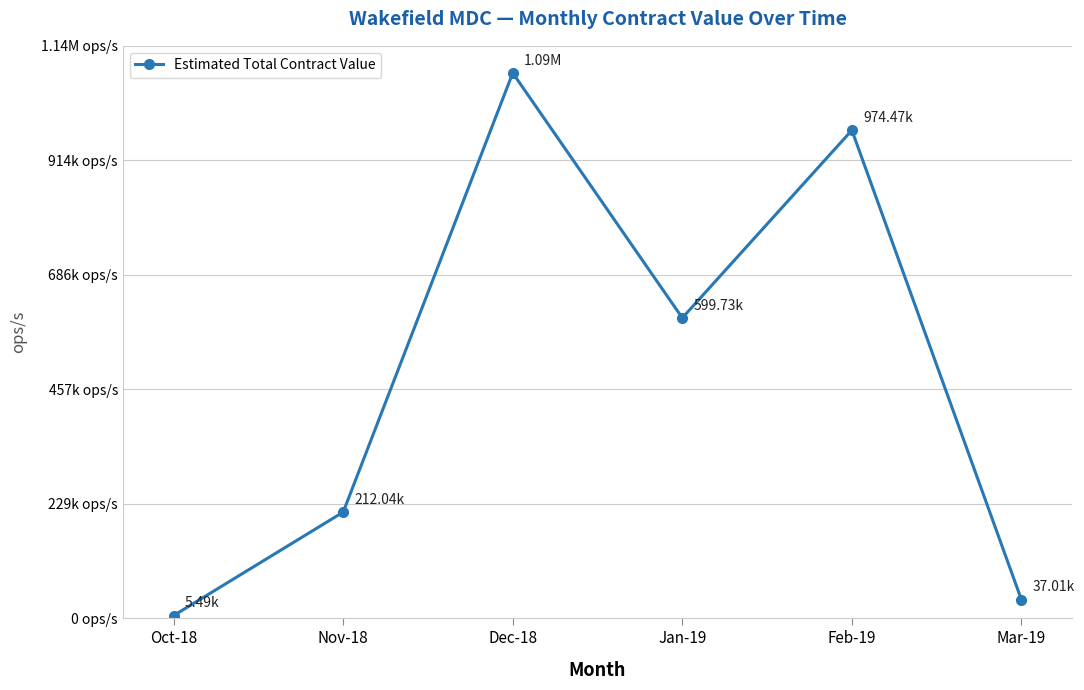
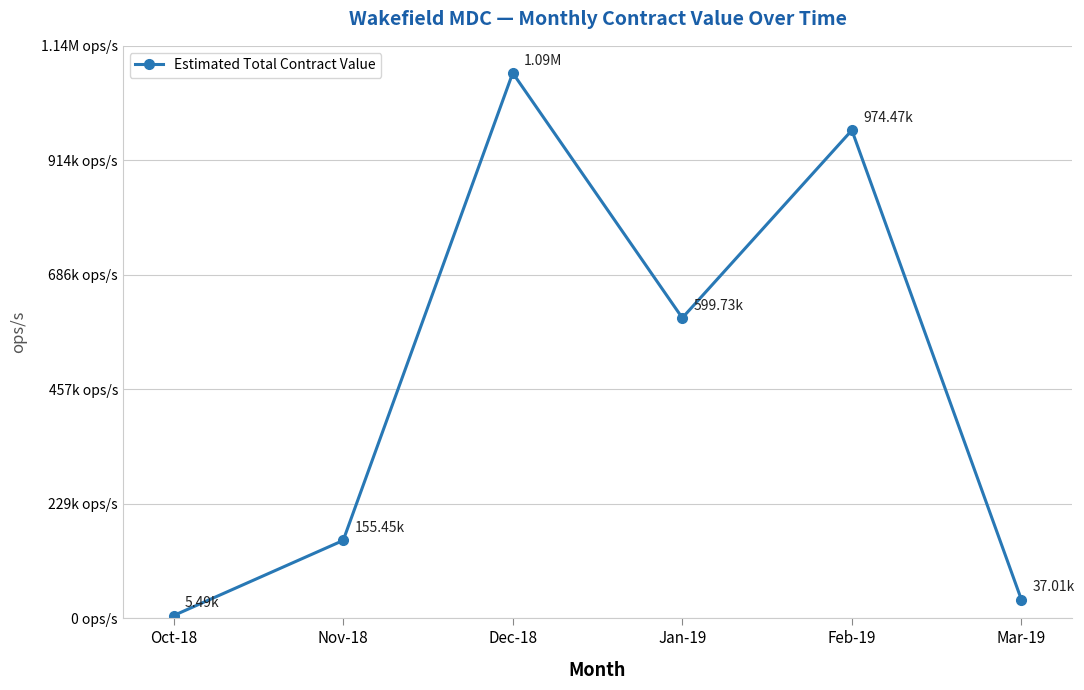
  {
    "Oct-18": "5.49k",
-   "Nov-18": "212.04k",
+   "Nov-18": "155.45k",
    "Dec-18": "1.09M",
    "Jan-19": "599.73k",
    "Feb-19": "974.47k",
    "Mar-19": "37.01k"
  }
